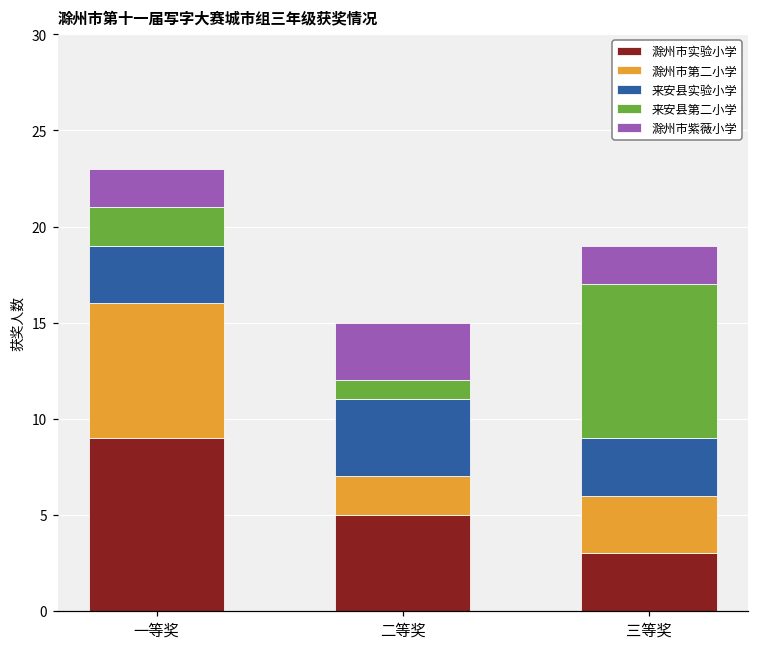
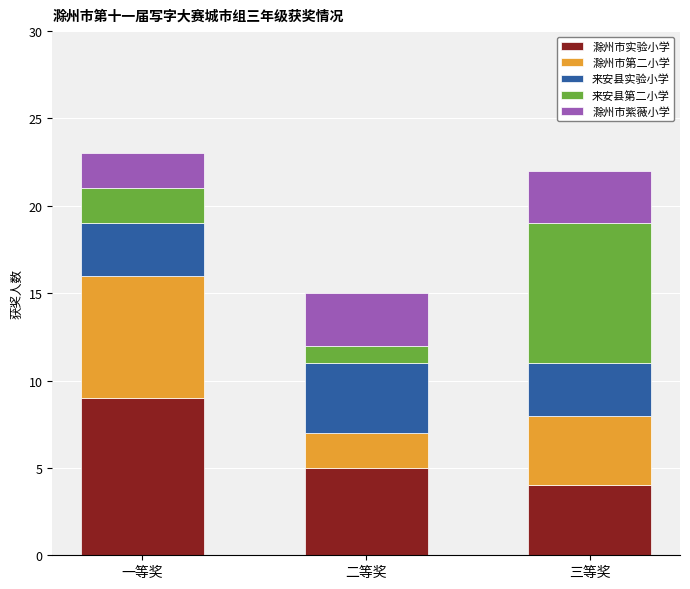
  {
    "滁州市实验小学": {
      "一等奖": 9,
      "二等奖": 5,
-     "三等奖": 3
+     "三等奖": 4
    },
    "滁州市第二小学": {
      "一等奖": 7,
      "二等奖": 2,
-     "三等奖": 3
+     "三等奖": 4
    },
    "来安县实验小学": {
      "一等奖": 3,
      "二等奖": 4,
      "三等奖": 3
    },
    "来安县第二小学": {
      "一等奖": 2,
      "二等奖": 1,
      "三等奖": 8
    },
    "滁州市紫薇小学": {
      "一等奖": 2,
      "二等奖": 3,
-     "三等奖": 2
+     "三等奖": 3
    }
  }
